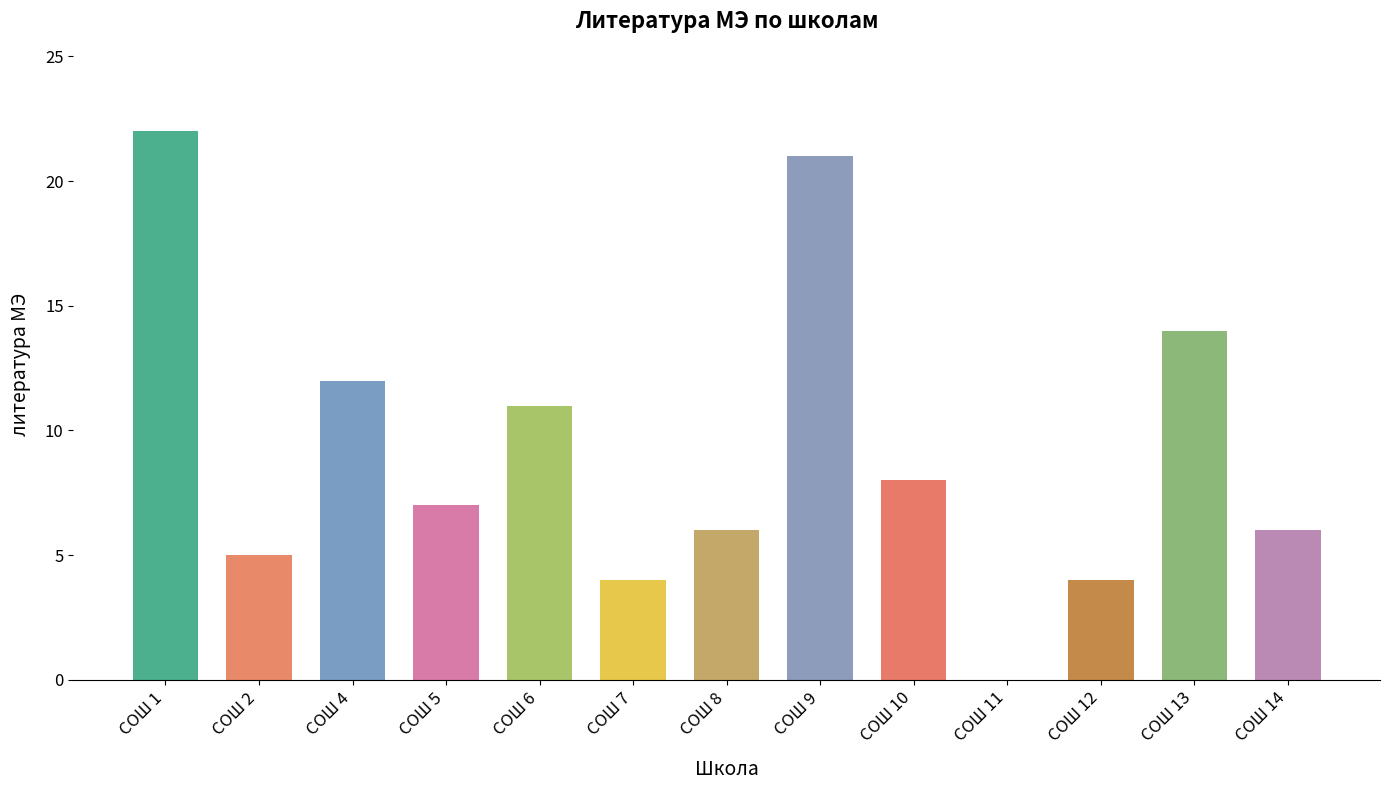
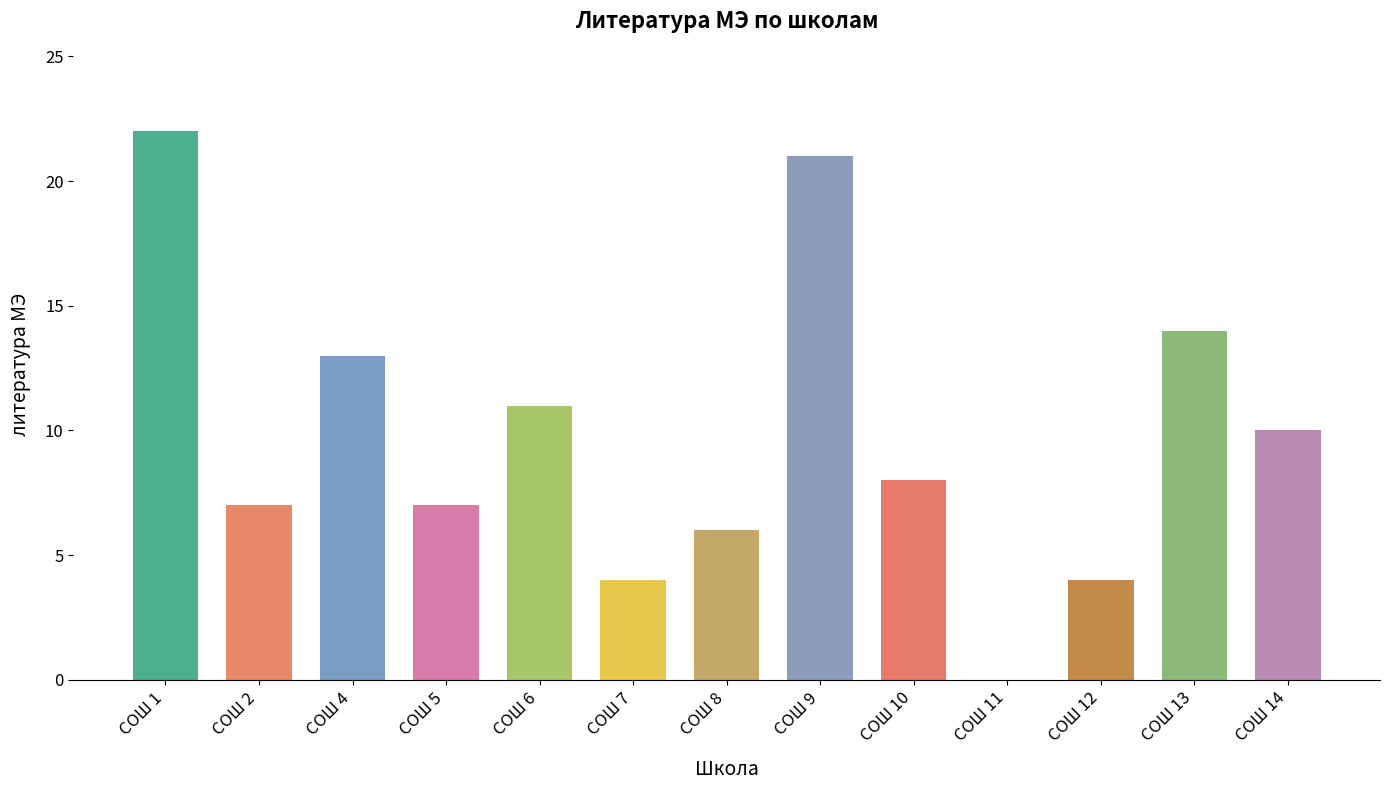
  {
    "СОШ 1": 22,
-   "СОШ 2": 5,
-   "СОШ 4": 12,
+   "СОШ 2": 7,
+   "СОШ 4": 13,
    "СОШ 5": 7,
    "СОШ 6": 11,
    "СОШ 7": 4,
    "СОШ 8": 6,
    "СОШ 9": 21,
    "СОШ 10": 8,
    "СОШ 11": 0,
    "СОШ 12": 4,
    "СОШ 13": 14,
-   "СОШ 14": 6
+   "СОШ 14": 10
  }
